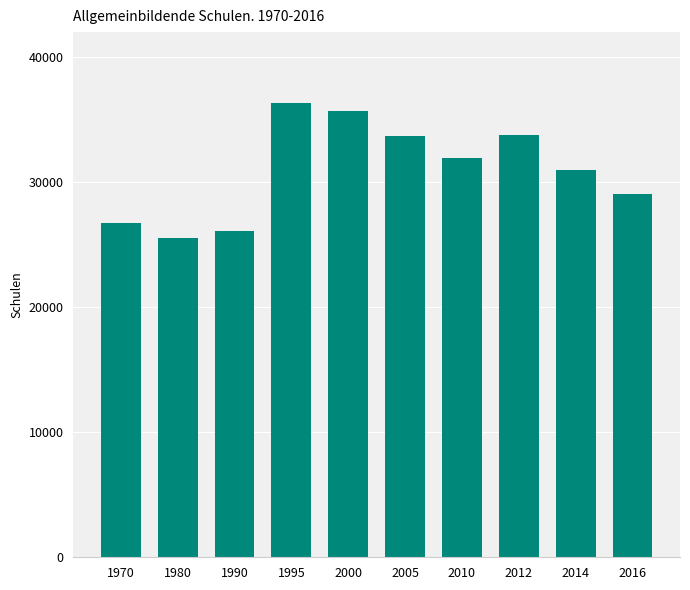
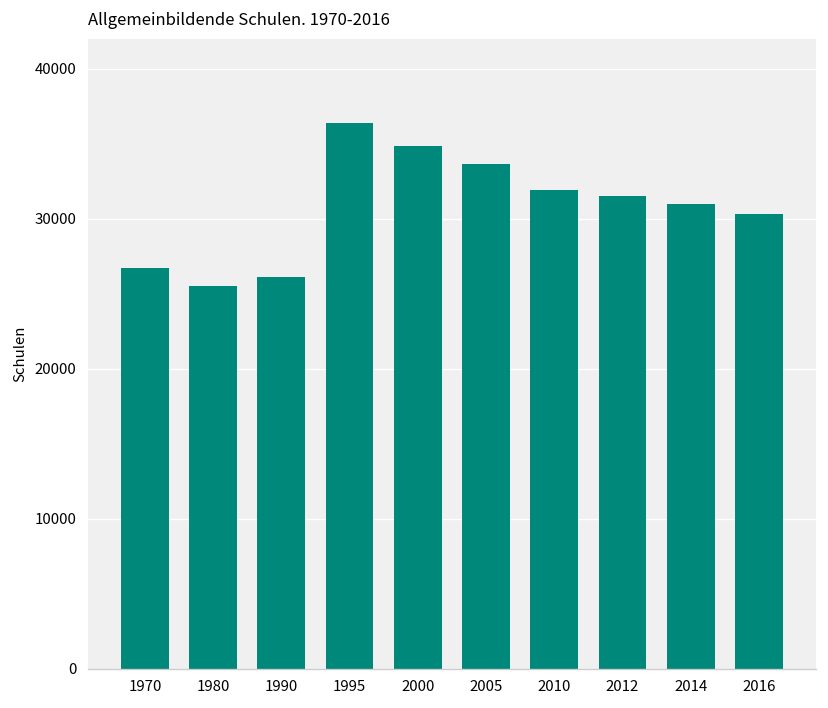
  {
    "1970": 26700,
    "1980": 25500,
    "1990": 26100,
    "1995": 36400,
-   "2000": 35700,
+   "2000": 34800,
    "2005": 33700,
    "2010": 31900,
-   "2012": 33800,
+   "2012": 31500,
    "2014": 31000,
-   "2016": 29100
+   "2016": 30300
  }
